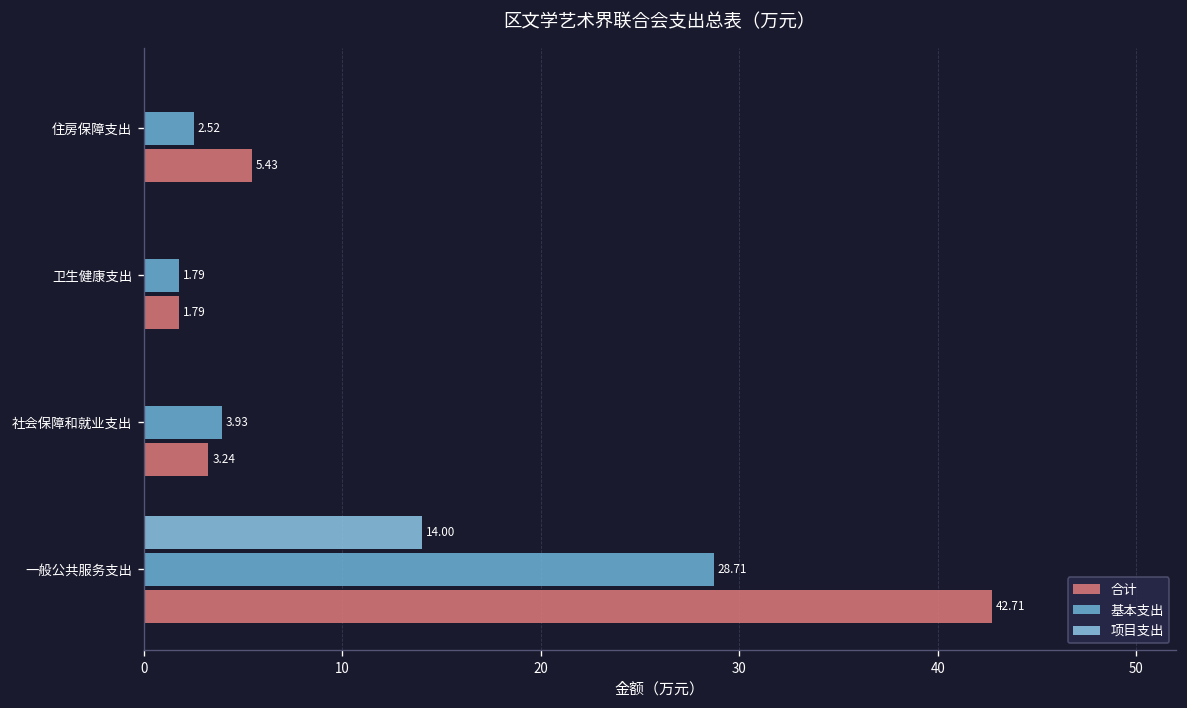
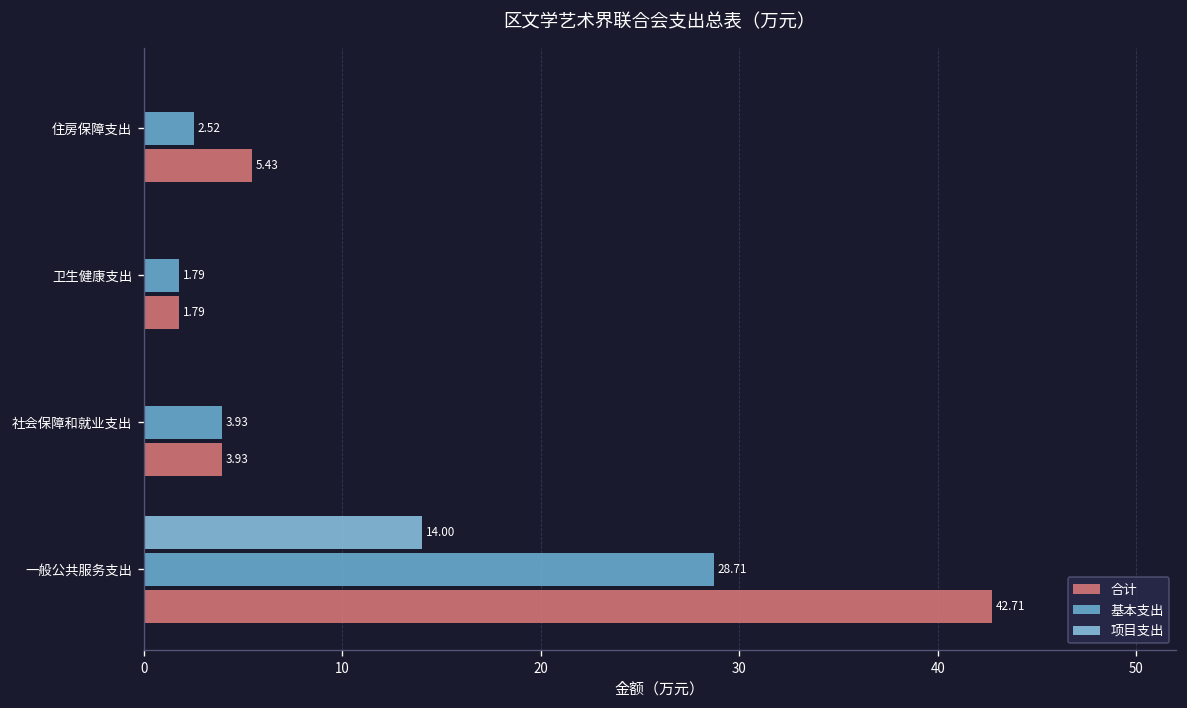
  {
    "合计": {
      "住房保障支出": 5.43,
      "卫生健康支出": 1.79,
-     "社会保障和就业支出": 3.24,
+     "社会保障和就业支出": 3.93,
      "一般公共服务支出": 42.71
    }
  }
